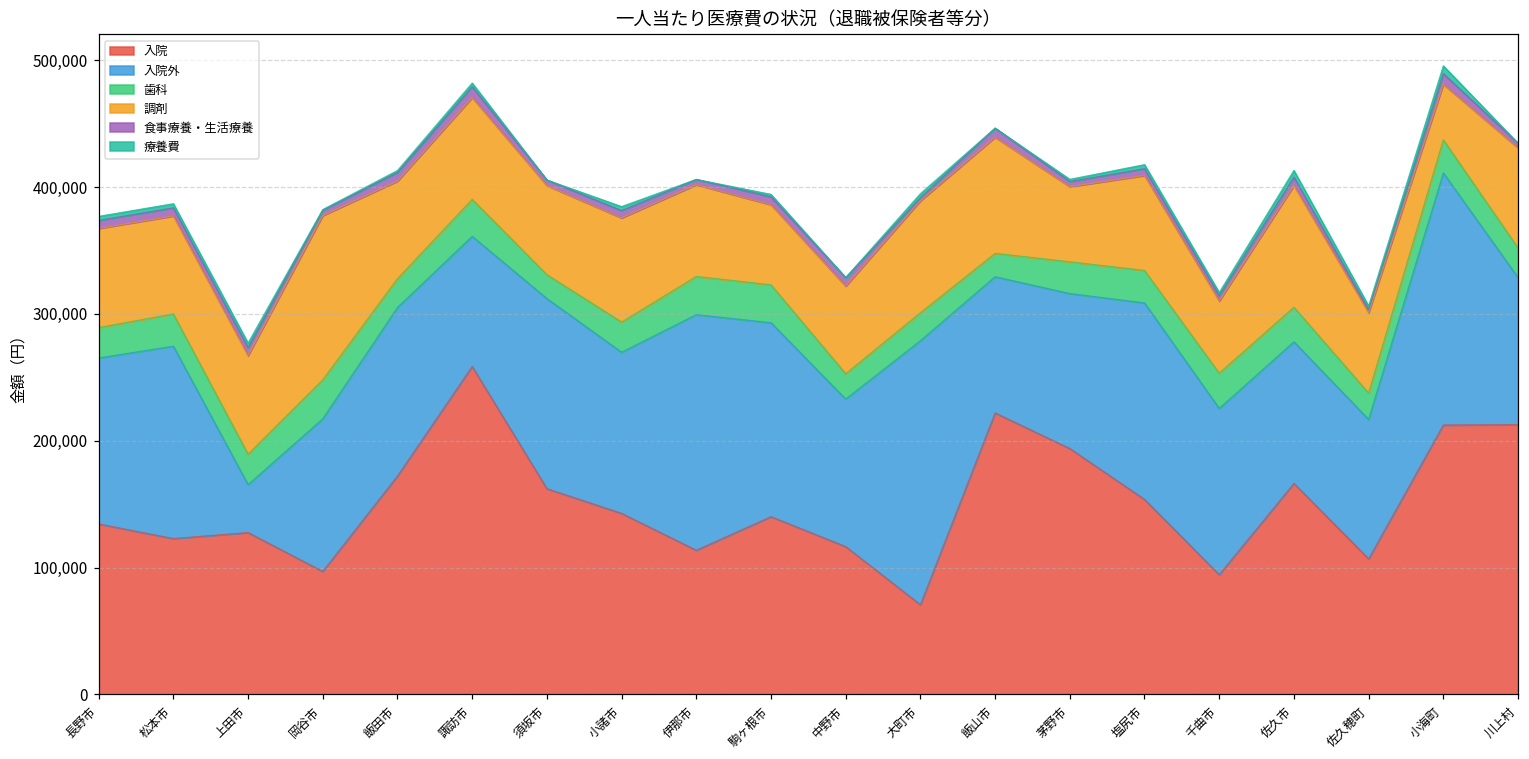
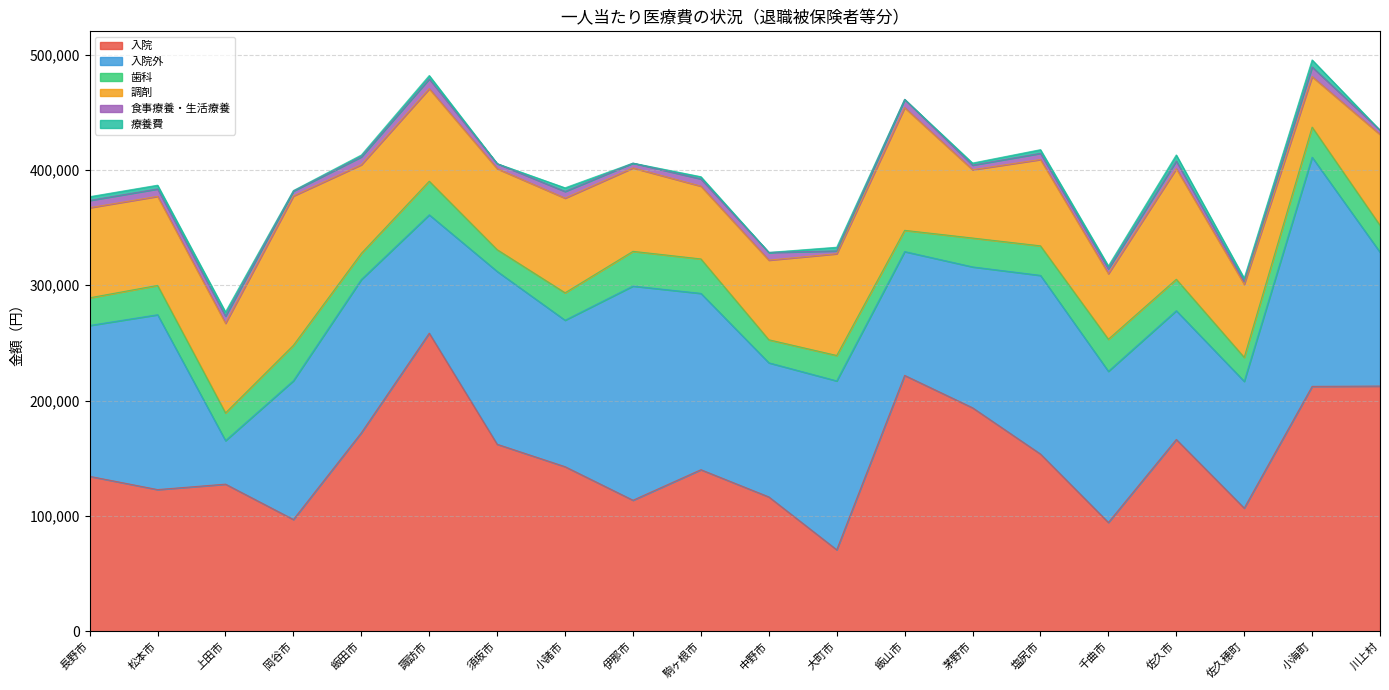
  {
    "入院": {
      "長野市": "134,000",
      "松本市": "123,000",
      "上田市": "128,000",
      "岡谷市": "97,000",
      "飯田市": "172,000",
      "諏訪市": "258,000",
      "須坂市": "162,000",
      "小諸市": "143,000",
      "伊那市": "114,000",
      "駒ヶ根市": "140,000",
      "中野市": "117,000",
      "大町市": "71,000",
      "飯山市": "222,000",
      "茅野市": "194,000",
      "塩尻市": "154,000",
      "千曲市": "94,000",
      "佐久市": "166,000",
      "佐久穂町": "107,000",
      "小海町": "212,000",
      "川上村": "213,000"
    },
    "入院外": {
      "長野市": "131,000",
      "松本市": "152,000",
      "上田市": "38,000",
      "岡谷市": "120,000",
      "飯田市": "133,000",
      "諏訪市": "103,000",
      "須坂市": "150,000",
      "小諸市": "127,000",
      "伊那市": "186,000",
      "駒ヶ根市": "153,000",
      "中野市": "116,000",
-     "大町市": "208,000",
+     "大町市": "146,000",
      "飯山市": "107,000",
      "茅野市": "122,000",
      "塩尻市": "155,000",
      "千曲市": "131,000",
      "佐久市": "112,000",
      "佐久穂町": "110,000",
      "小海町": "199,000",
      "川上村": "116,000"
    },
    "調剤": {
      "長野市": "78,000",
      "松本市": "77,000",
      "上田市": "78,000",
      "岡谷市": "129,000",
      "飯田市": "77,000",
      "諏訪市": "80,000",
      "須坂市": "70,000",
      "小諸市": "82,000",
      "伊那市": "72,000",
      "駒ヶ根市": "63,000",
      "中野市": "69,000",
      "大町市": "88,000",
-     "飯山市": "92,000",
+     "飯山市": "106,000",
      "茅野市": "59,000",
      "塩尻市": "75,000",
      "千曲市": "57,000",
      "佐久市": "96,000",
      "佐久穂町": "63,000",
      "小海町": "44,000",
      "川上村": "79,000"
    },
    "食事療養・生活療養": {
      "長野市": "6,000",
      "松本市": "6,000",
      "上田市": "6,000",
      "諏訪市": "8,000",
      "小諸市": "6,000",
      "大町市": "2,000",
      "塩尻市": "5,000",
      "千曲市": "4,000",
      "佐久市": "7,000",
      "佐久穂町": "2,000",
      "小海町": "8,000"
    }
  }
